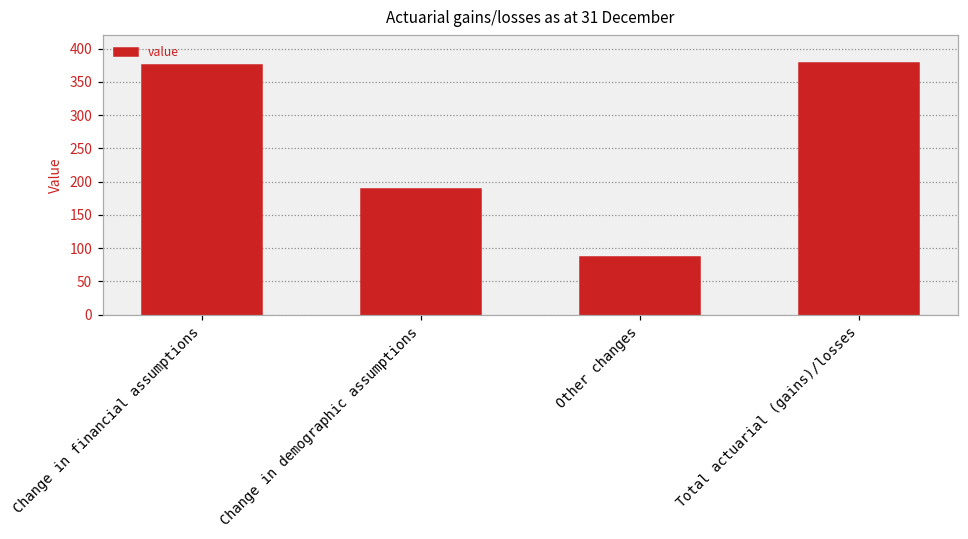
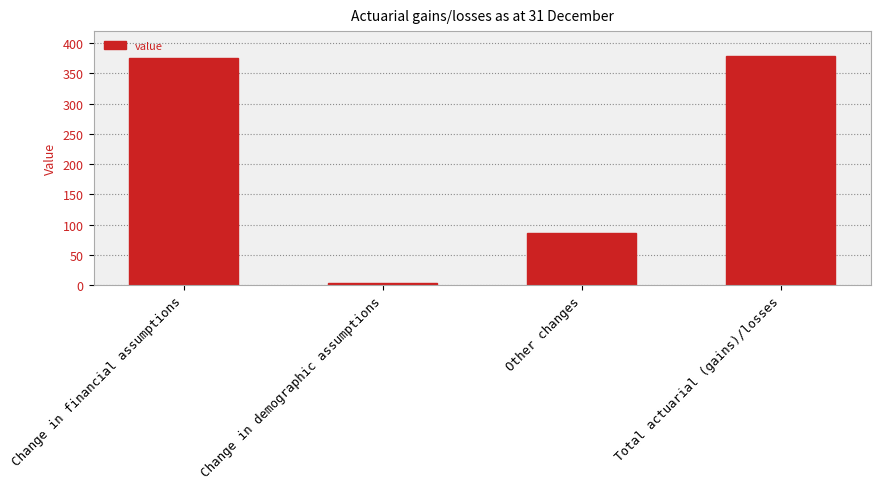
  {
    "Change in financial assumptions": 380,
-   "Change in demographic assumptions": 190,
+   "Change in demographic assumptions": 0,
    "Other changes": 90,
    "Total actuarial (gains)/losses": 380
  }
